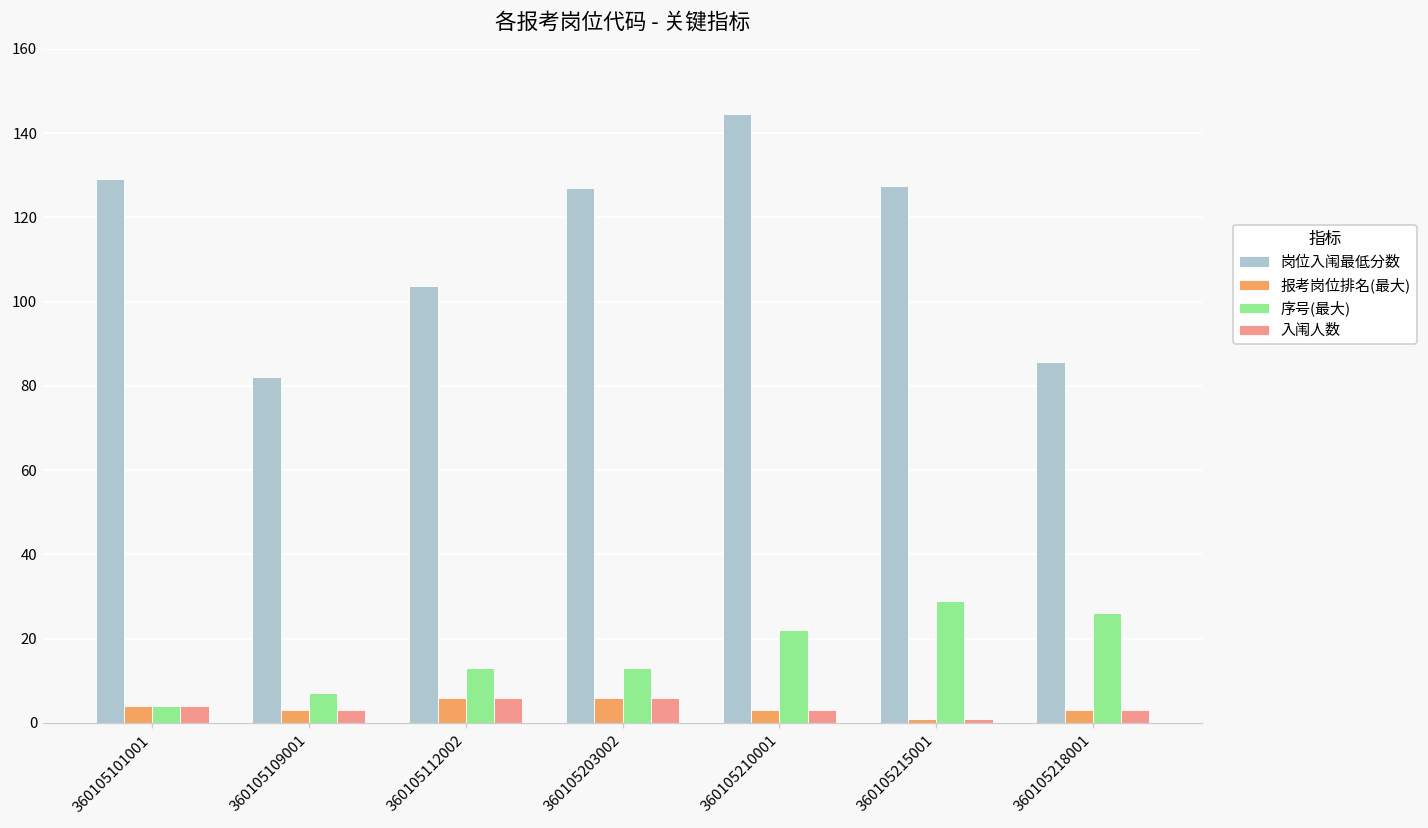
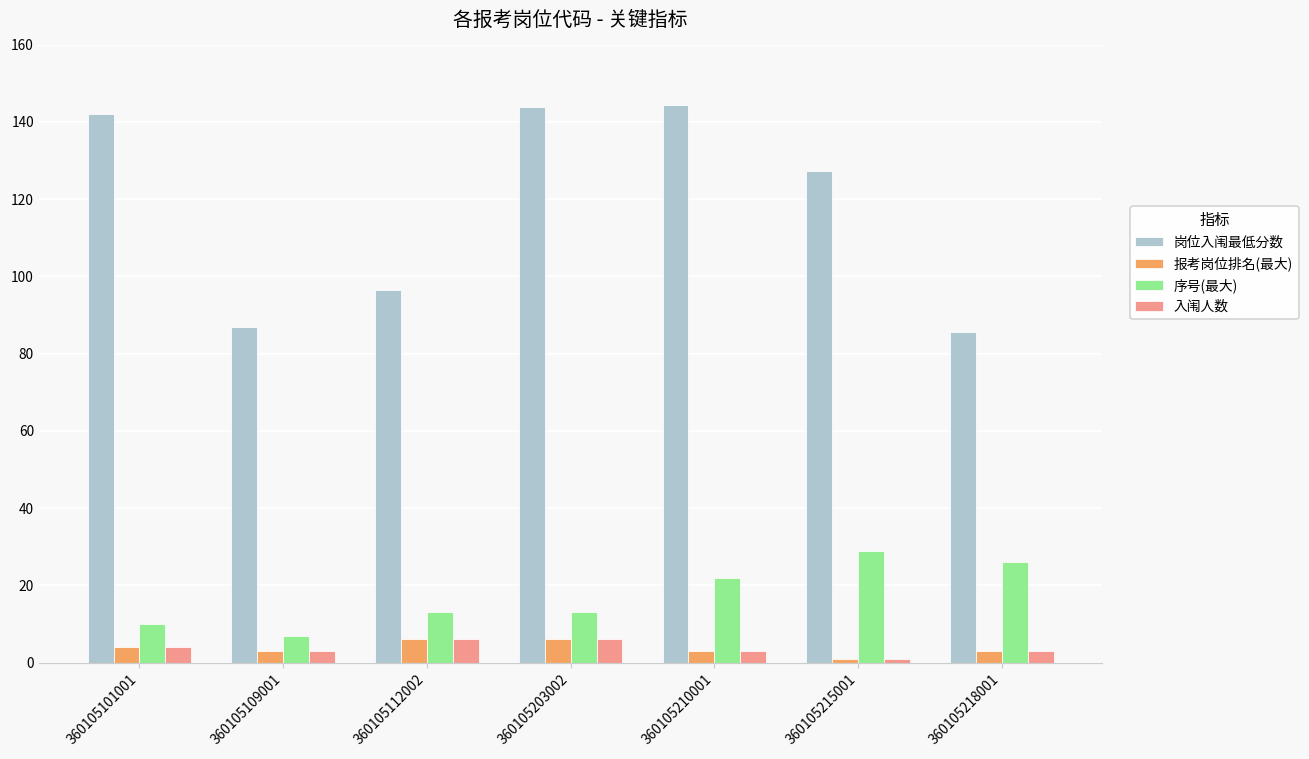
  {
    "岗位入闱最低分数": {
-     "360105101001": 129,
-     "360105109001": 82,
-     "360105112002": 104,
-     "360105203002": 127,
+     "360105101001": 142,
+     "360105109001": 87,
+     "360105112002": 97,
+     "360105203002": 144,
      "360105210001": 145,
      "360105215001": 127,
      "360105218001": 86
    },
    "序号(最大)": {
-     "360105101001": 4,
+     "360105101001": 10,
      "360105109001": 7,
      "360105112002": 13,
      "360105203002": 13,
      "360105210001": 22,
      "360105215001": 29,
      "360105218001": 26
    }
  }
